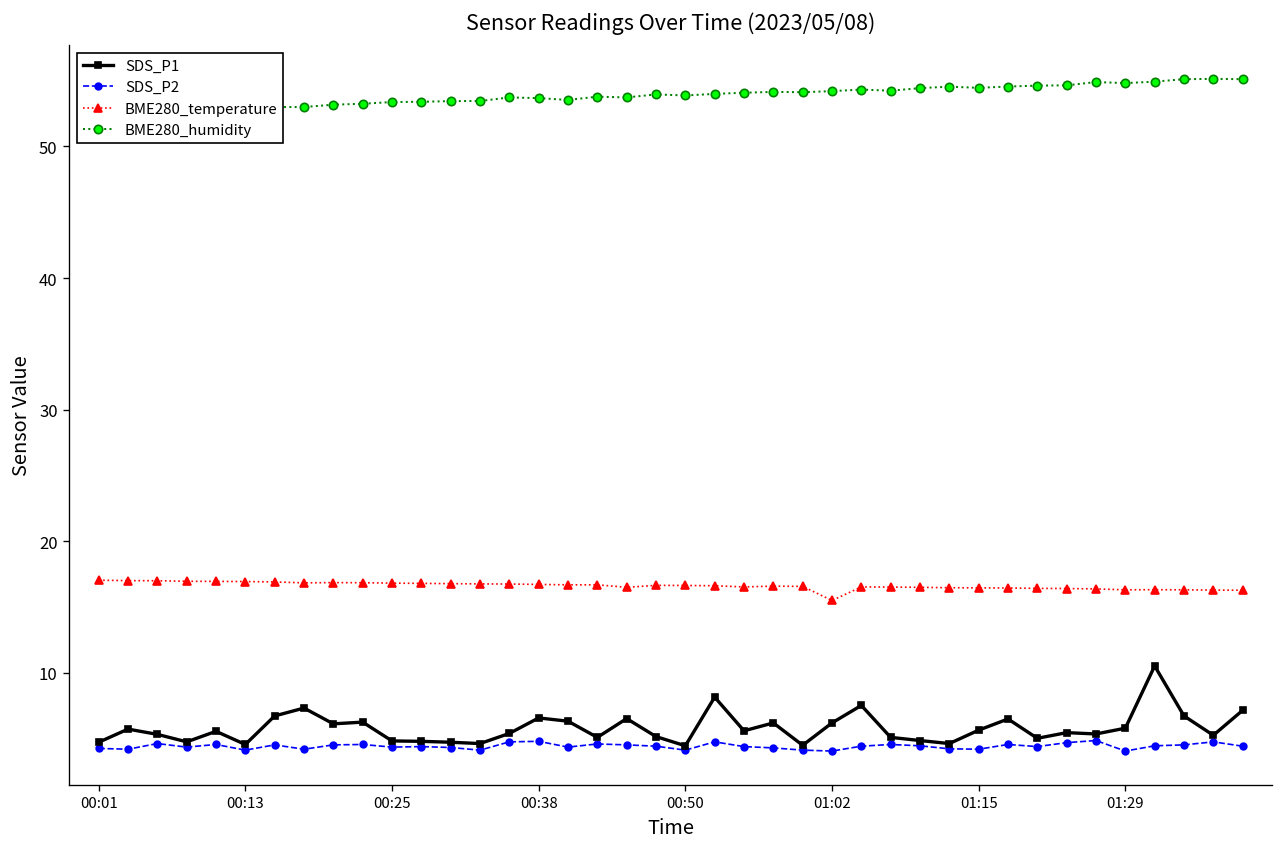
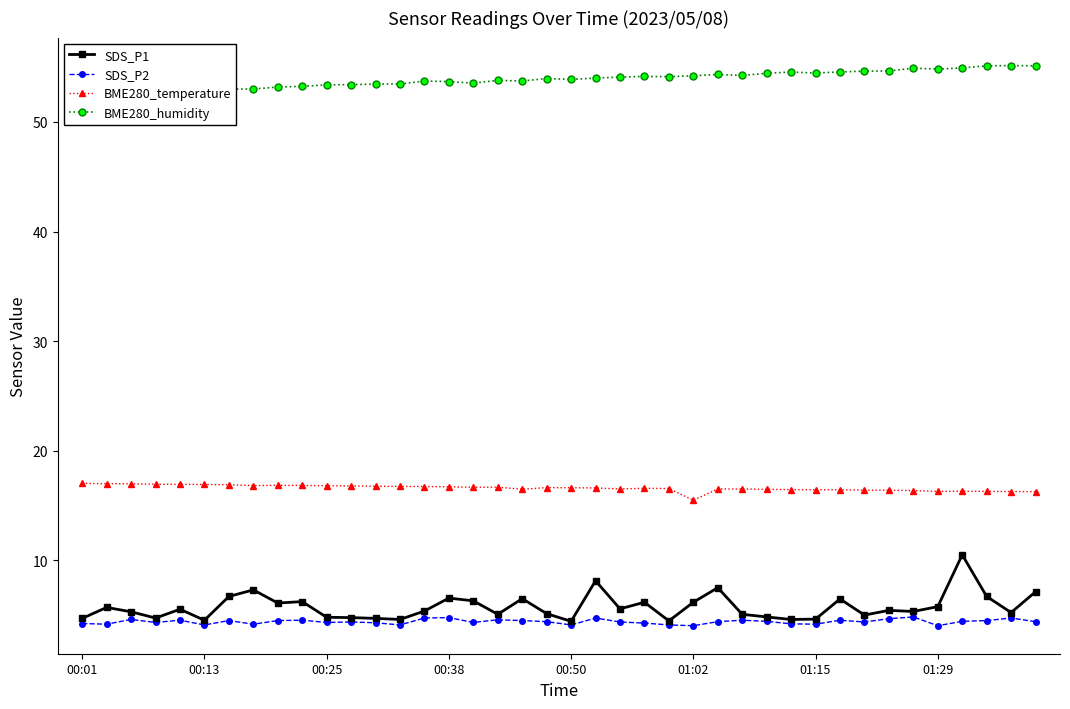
  {
    "SDS_P1": {
      "00:01": 4.7,
      "00:13": 4.5,
      "00:25": 4.8,
      "00:38": 6.6,
      "00:50": 4.4,
      "01:02": 6.2,
-     "01:15": 5.6,
+     "01:15": 4.6,
      "01:29": 5.8
    },
    "SDS_P2": {
      "00:01": 4.2,
      "00:13": 4.1,
      "00:25": 4.3,
      "00:38": 4.8,
      "00:50": 4.1,
      "01:02": 4.0,
      "01:15": 4.2,
      "01:29": 4.0
    },
    "BME280_temperature": {
      "00:01": 17.0,
      "00:13": 16.9,
      "00:25": 16.8,
      "00:38": 16.7,
      "00:50": 16.6,
      "01:02": 15.5,
      "01:15": 16.4,
      "01:29": 16.3
    },
    "BME280_humidity": {
      "00:25": 53.4,
      "00:38": 53.7,
      "00:50": 53.9,
      "01:02": 54.2,
      "01:15": 54.5,
      "01:29": 54.8
    }
  }
